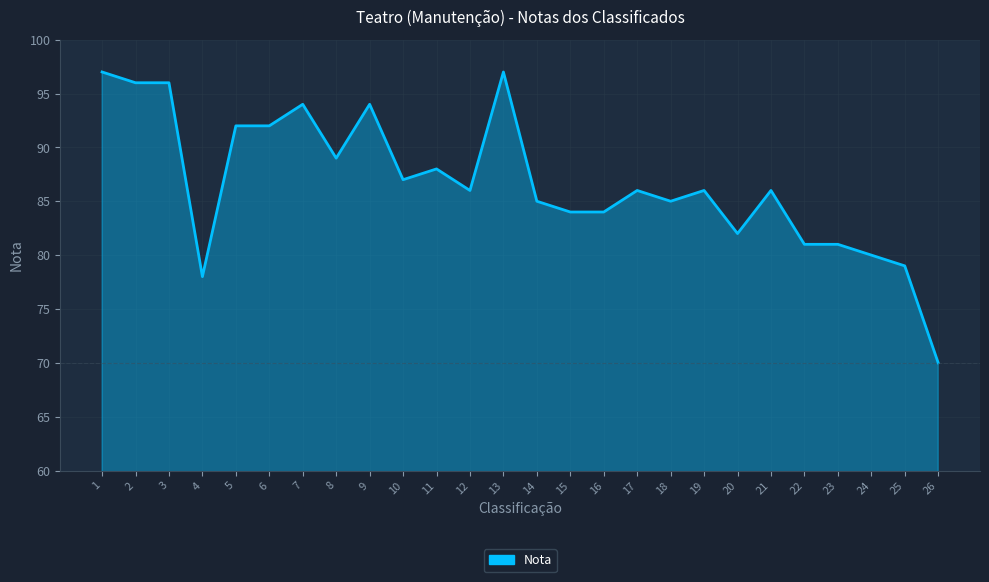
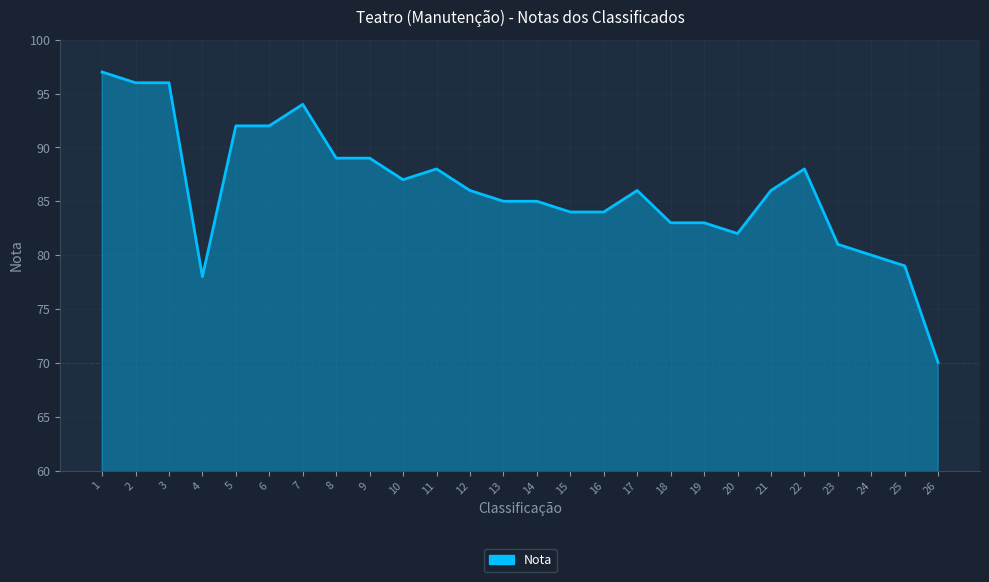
  {
    "1": 97,
    "2": 96,
    "3": 96,
    "4": 78,
    "5": 92,
    "6": 92,
    "7": 94,
    "8": 89,
-   "9": 94,
+   "9": 89,
    "10": 87,
    "11": 88,
    "12": 86,
-   "13": 97,
+   "13": 85,
    "14": 85,
    "15": 84,
    "16": 84,
    "17": 86,
-   "18": 85,
-   "19": 86,
+   "18": 83,
+   "19": 83,
    "20": 82,
    "21": 86,
-   "22": 81,
+   "22": 88,
    "23": 81,
    "24": 80,
    "25": 79,
    "26": 70
  }
